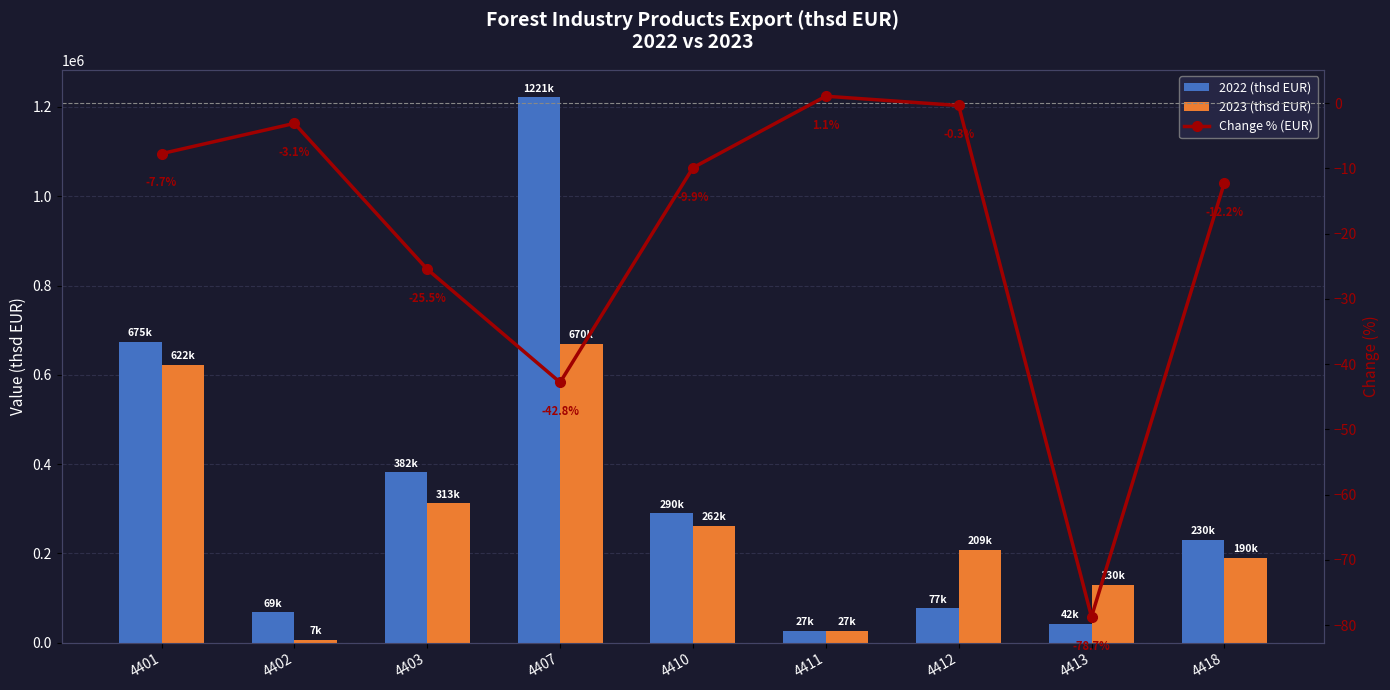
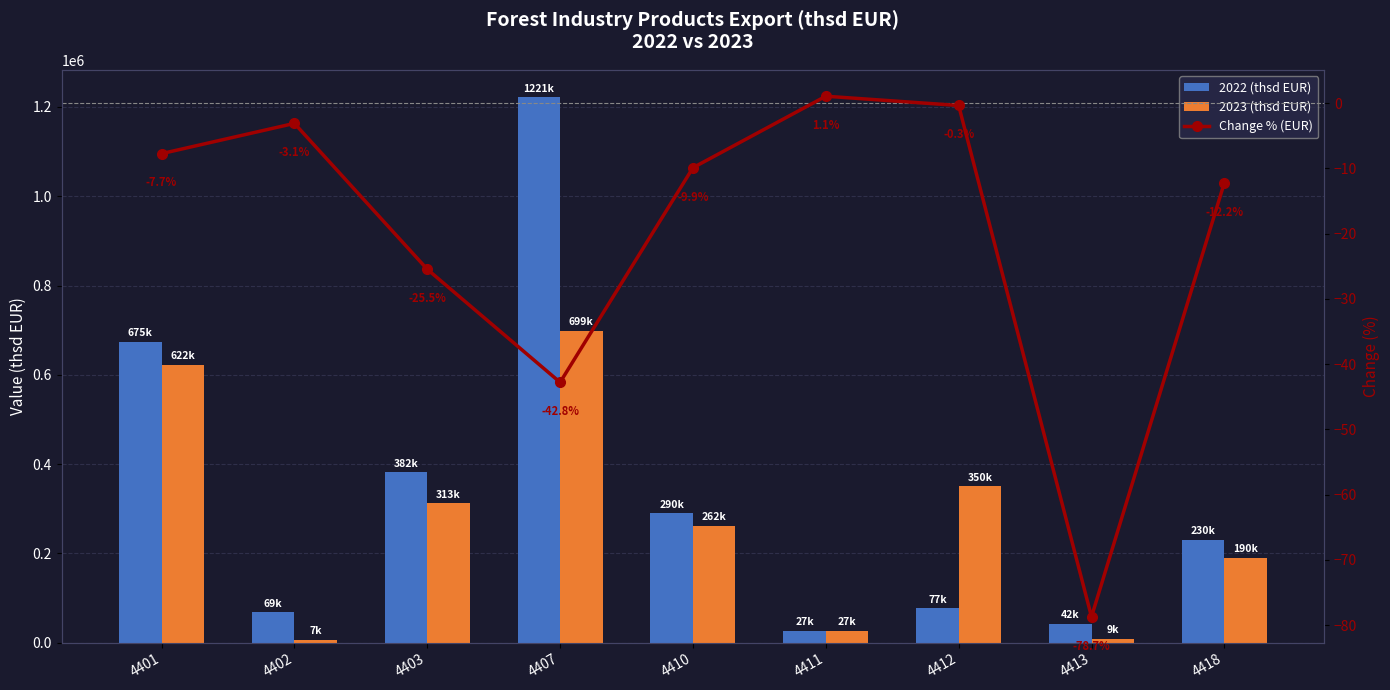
  {
    "2022 (thsd EUR)": {
      "4401": "675k",
      "4402": "69k",
      "4403": "382k",
      "4407": "1221k",
      "4410": "290k",
      "4411": "27k",
      "4412": "77k",
      "4413": "42k",
      "4418": "230k"
    },
    "2023 (thsd EUR)": {
      "4401": "622k",
      "4402": "7k",
      "4403": "313k",
-     "4407": "670k",
+     "4407": "699k",
      "4410": "262k",
      "4411": "27k",
-     "4412": "209k",
-     "4413": "130k",
+     "4412": "350k",
+     "4413": "9k",
      "4418": "190k"
    },
    "Change % (EUR)": {
      "4401": "-7.7%",
      "4402": "-3.1%",
      "4403": "-25.5%",
      "4407": "-42.8%",
      "4410": "-9.9%",
      "4411": "1.1%",
      "4412": "-0.3%",
      "4413": "-78.7%",
      "4418": "-12.2%"
    }
  }
